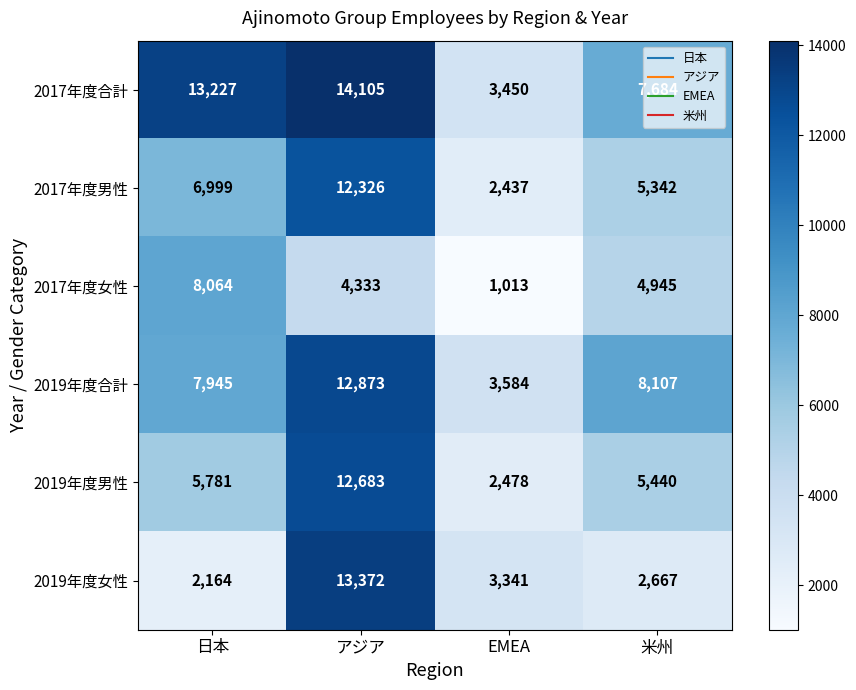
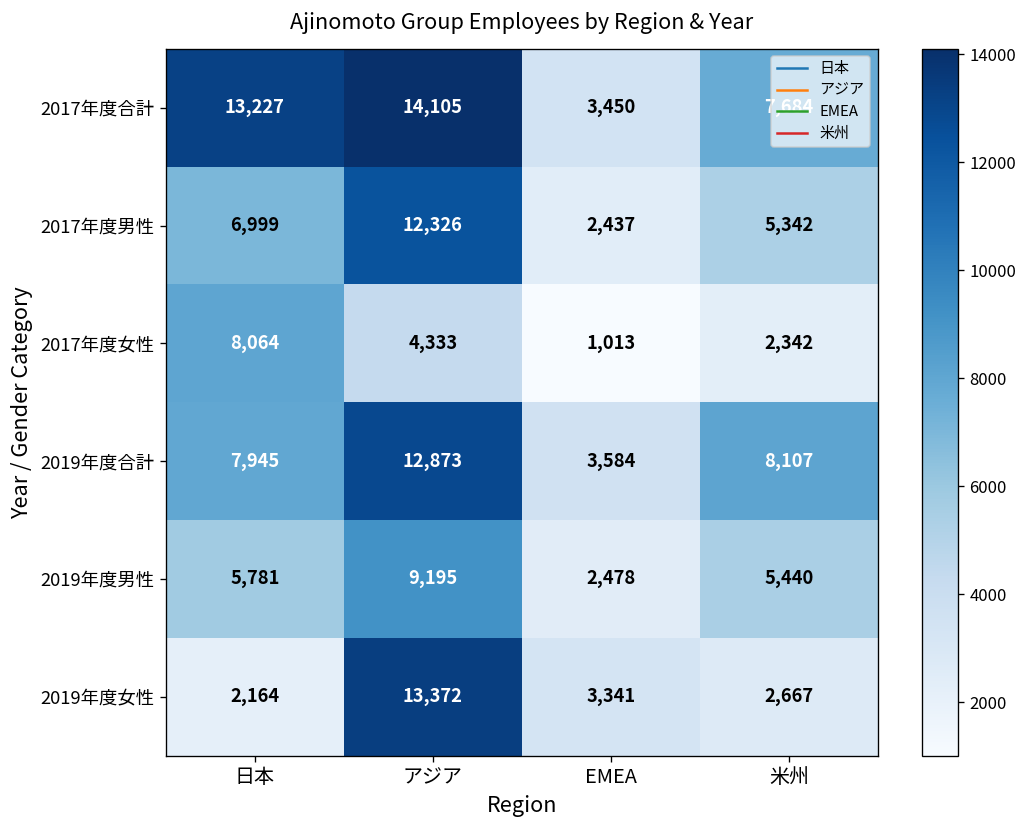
  {
    "2017年度合計": {
      "日本": "13,227",
      "アジア": "14,105",
      "EMEA": "3,450"
    },
    "2017年度男性": {
      "日本": "6,999",
      "アジア": "12,326",
      "EMEA": "2,437",
      "米州": "5,342"
    },
    "2017年度女性": {
      "日本": "8,064",
      "アジア": "4,333",
      "EMEA": "1,013",
-     "米州": "4,945"
+     "米州": "2,342"
    },
    "2019年度合計": {
      "日本": "7,945",
      "アジア": "12,873",
      "EMEA": "3,584",
      "米州": "8,107"
    },
    "2019年度男性": {
      "日本": "5,781",
-     "アジア": "12,683",
+     "アジア": "9,195",
      "EMEA": "2,478",
      "米州": "5,440"
    },
    "2019年度女性": {
      "日本": "2,164",
      "アジア": "13,372",
      "EMEA": "3,341",
      "米州": "2,667"
    }
  }
